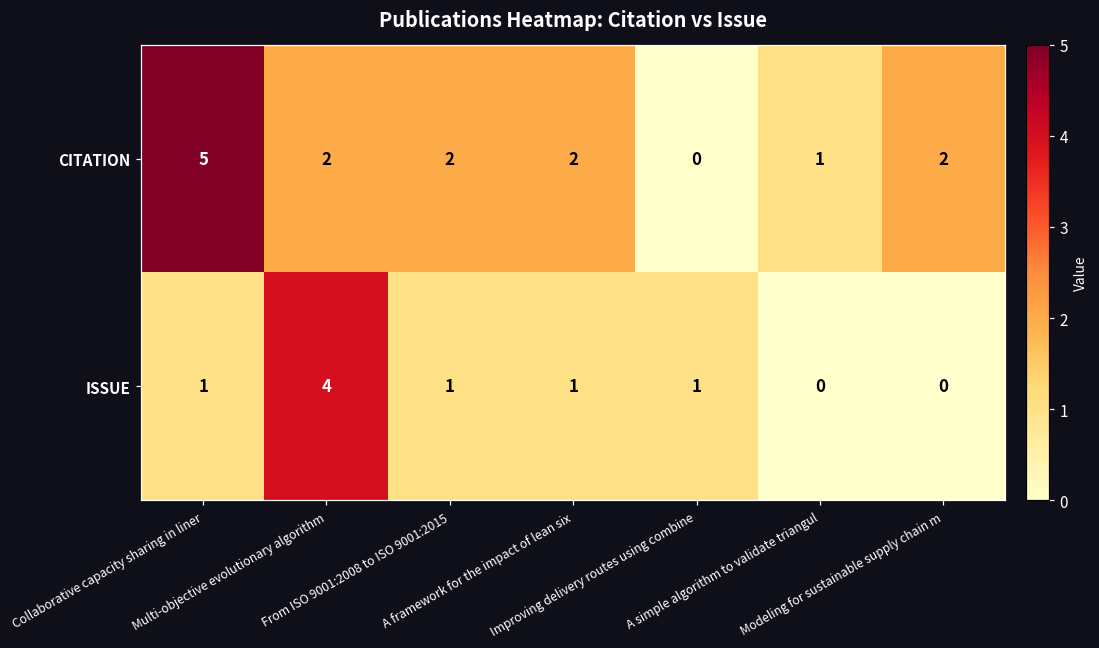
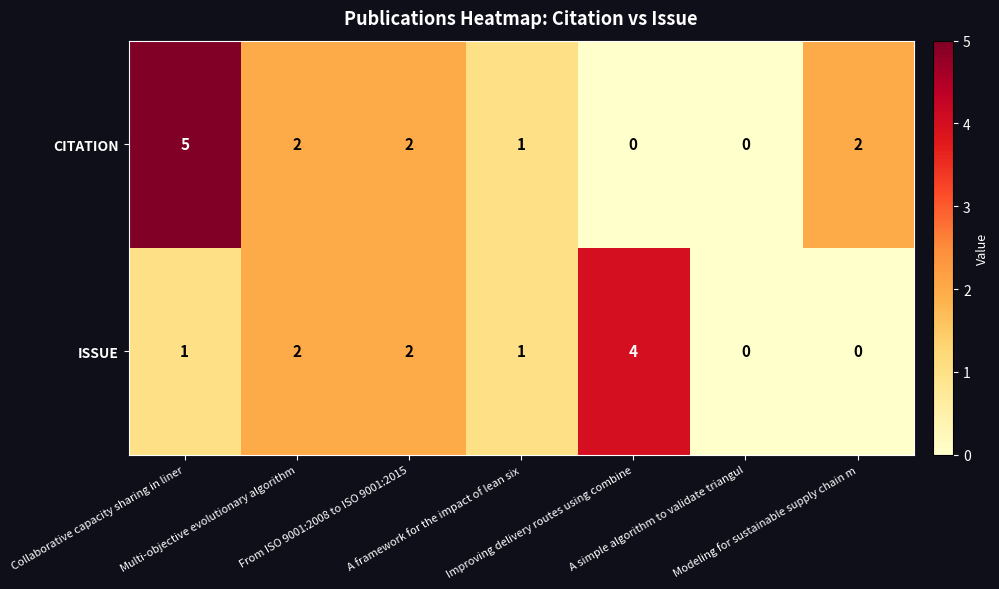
  {
    "CITATION": {
      "Collaborative capacity sharing in liner": 5,
      "Multi-objective evolutionary algorithm": 2,
      "From ISO 9001:2008 to ISO 9001:2015": 2,
-     "A framework for the impact of lean six": 2,
+     "A framework for the impact of lean six": 1,
      "Improving delivery routes using combine": 0,
-     "A simple algorithm to validate triangul": 1,
+     "A simple algorithm to validate triangul": 0,
      "Modeling for sustainable supply chain m": 2
    },
    "ISSUE": {
      "Collaborative capacity sharing in liner": 1,
-     "Multi-objective evolutionary algorithm": 4,
-     "From ISO 9001:2008 to ISO 9001:2015": 1,
+     "Multi-objective evolutionary algorithm": 2,
+     "From ISO 9001:2008 to ISO 9001:2015": 2,
      "A framework for the impact of lean six": 1,
-     "Improving delivery routes using combine": 1,
+     "Improving delivery routes using combine": 4,
      "A simple algorithm to validate triangul": 0,
      "Modeling for sustainable supply chain m": 0
    }
  }
